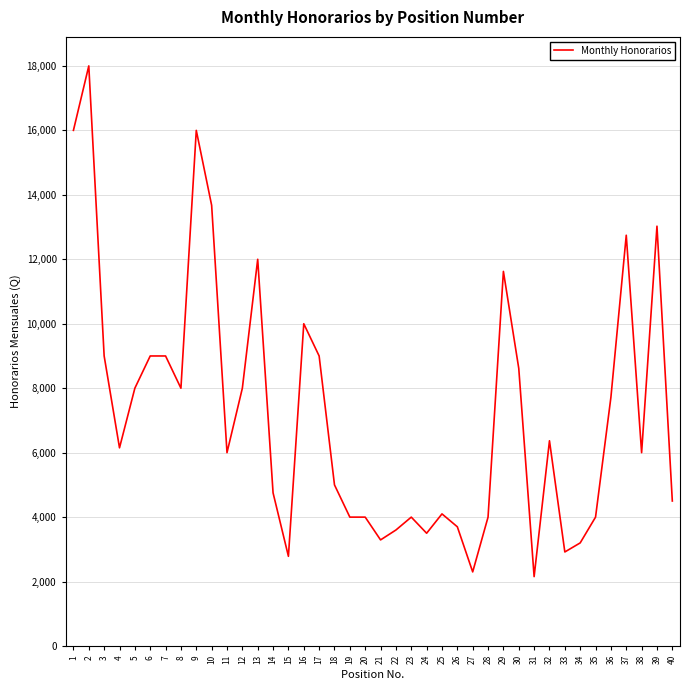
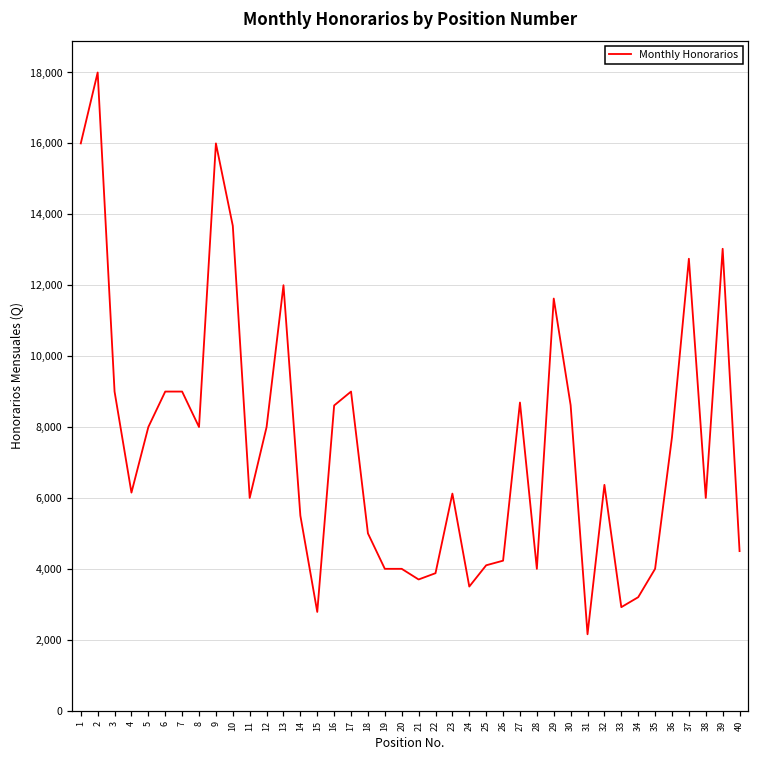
  {
    "1": "16,000",
    "2": "18,000",
    "3": "9,000",
    "4": "6,200",
    "5": "8,000",
    "6": "9,000",
    "7": "9,000",
    "8": "8,000",
    "9": "16,000",
    "10": "13,700",
    "11": "6,000",
    "12": "8,000",
    "13": "12,000",
-   "14": "4,800",
+   "14": "5,500",
    "15": "2,800",
-   "16": "10,000",
+   "16": "8,600",
    "17": "9,000",
    "18": "5,000",
    "19": "4,000",
    "20": "4,000",
-   "21": "3,300",
-   "22": "3,600",
-   "23": "4,000",
+   "21": "3,700",
+   "22": "3,900",
+   "23": "6,100",
    "24": "3,500",
    "25": "4,100",
-   "26": "3,700",
-   "27": "2,300",
+   "26": "4,200",
+   "27": "8,700",
    "28": "4,000",
    "29": "11,600",
    "30": "8,600",
    "31": "2,200",
    "32": "6,400",
    "33": "2,900",
    "34": "3,200",
    "35": "4,000",
    "36": "7,700",
    "37": "12,700",
    "38": "6,000",
    "39": "13,000",
    "40": "4,500"
  }
